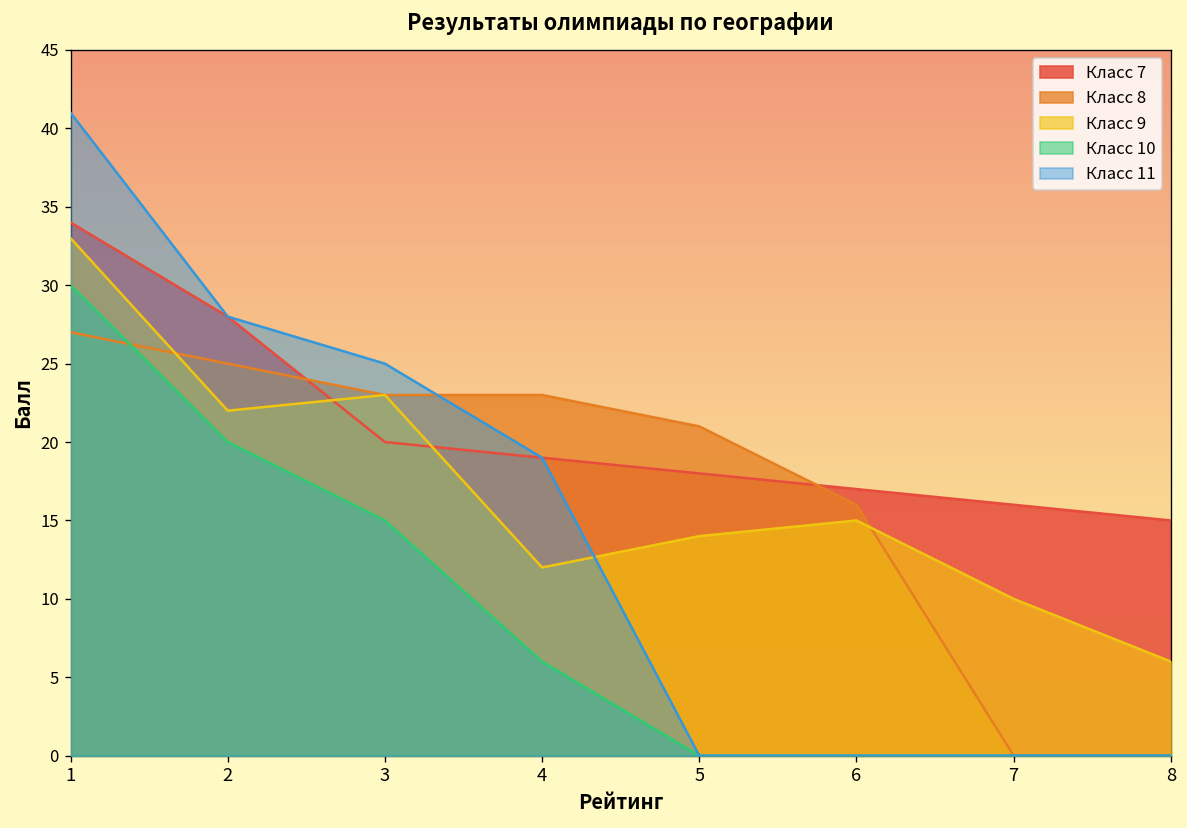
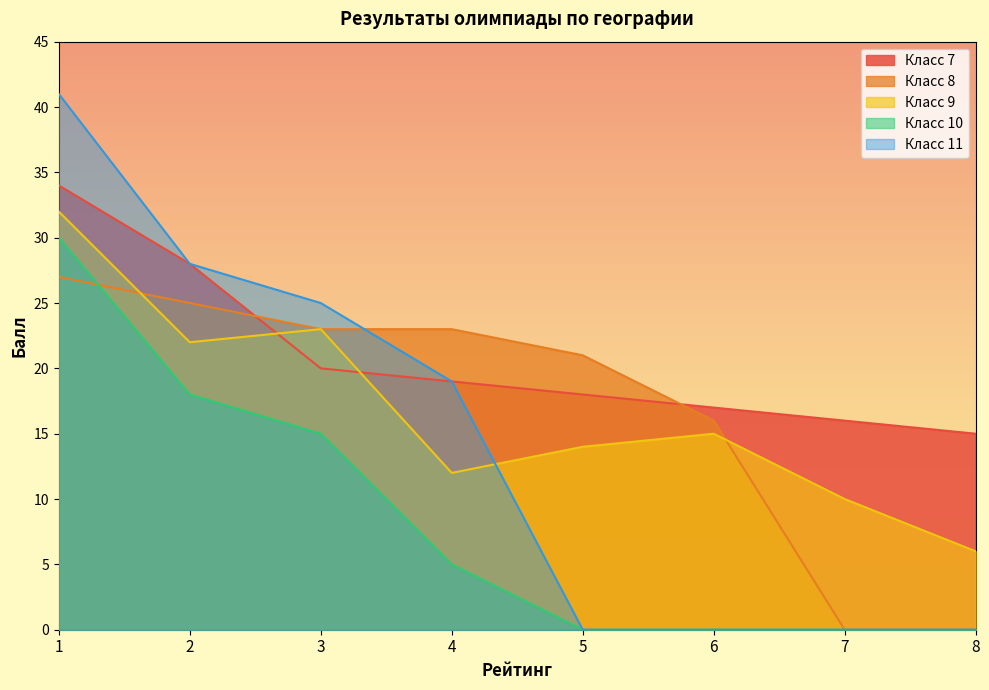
  {
    "Класс 9": {
-     "1": 33,
+     "1": 32,
      "2": 22,
      "4": 12,
      "5": 14,
      "6": 15,
      "7": 10,
      "8": 6
    },
    "Класс 10": {
      "1": 30,
-     "2": 20,
+     "2": 18,
      "3": 15,
-     "4": 6
+     "4": 5
    },
    "Класс 11": {
      "1": 41,
      "3": 25
    }
  }
